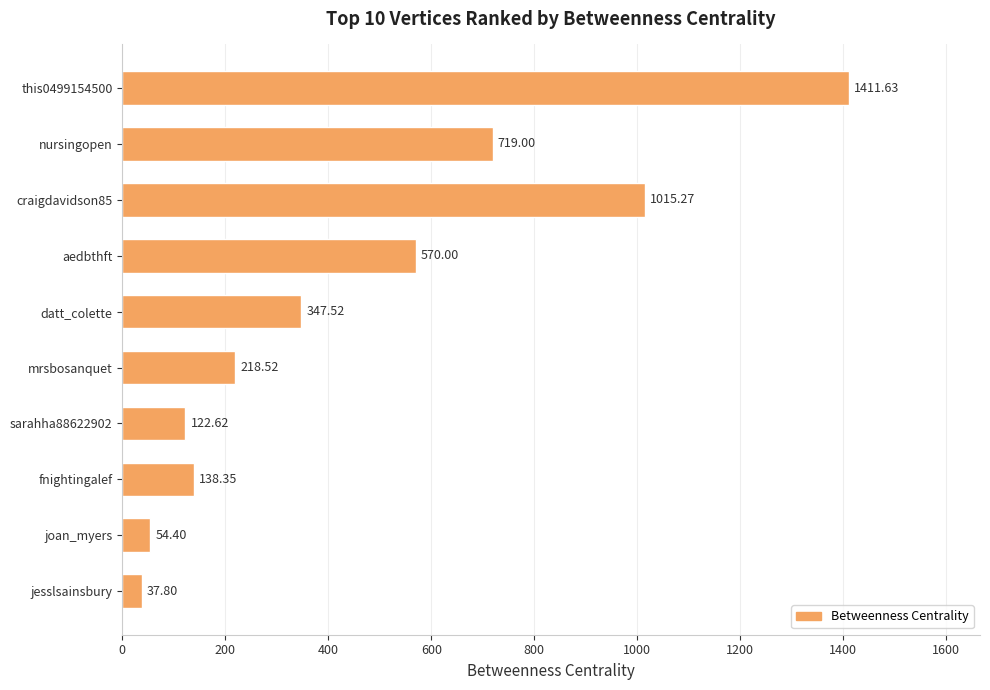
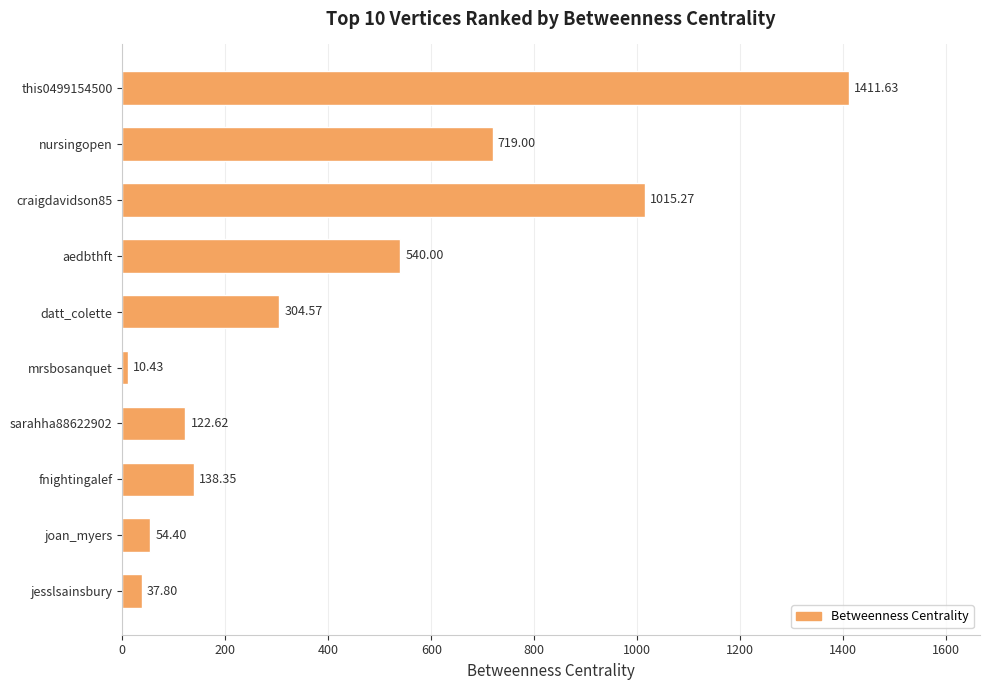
  {
    "this0499154500": 1411.63,
    "nursingopen": 719.00,
    "craigdavidson85": 1015.27,
-   "aedbthft": 570.00,
-   "datt_colette": 347.52,
-   "mrsbosanquet": 218.52,
+   "aedbthft": 540.00,
+   "datt_colette": 304.57,
+   "mrsbosanquet": 10.43,
    "sarahha88622902": 122.62,
    "fnightingalef": 138.35,
    "joan_myers": 54.40,
    "jesslsainsbury": 37.80
  }
